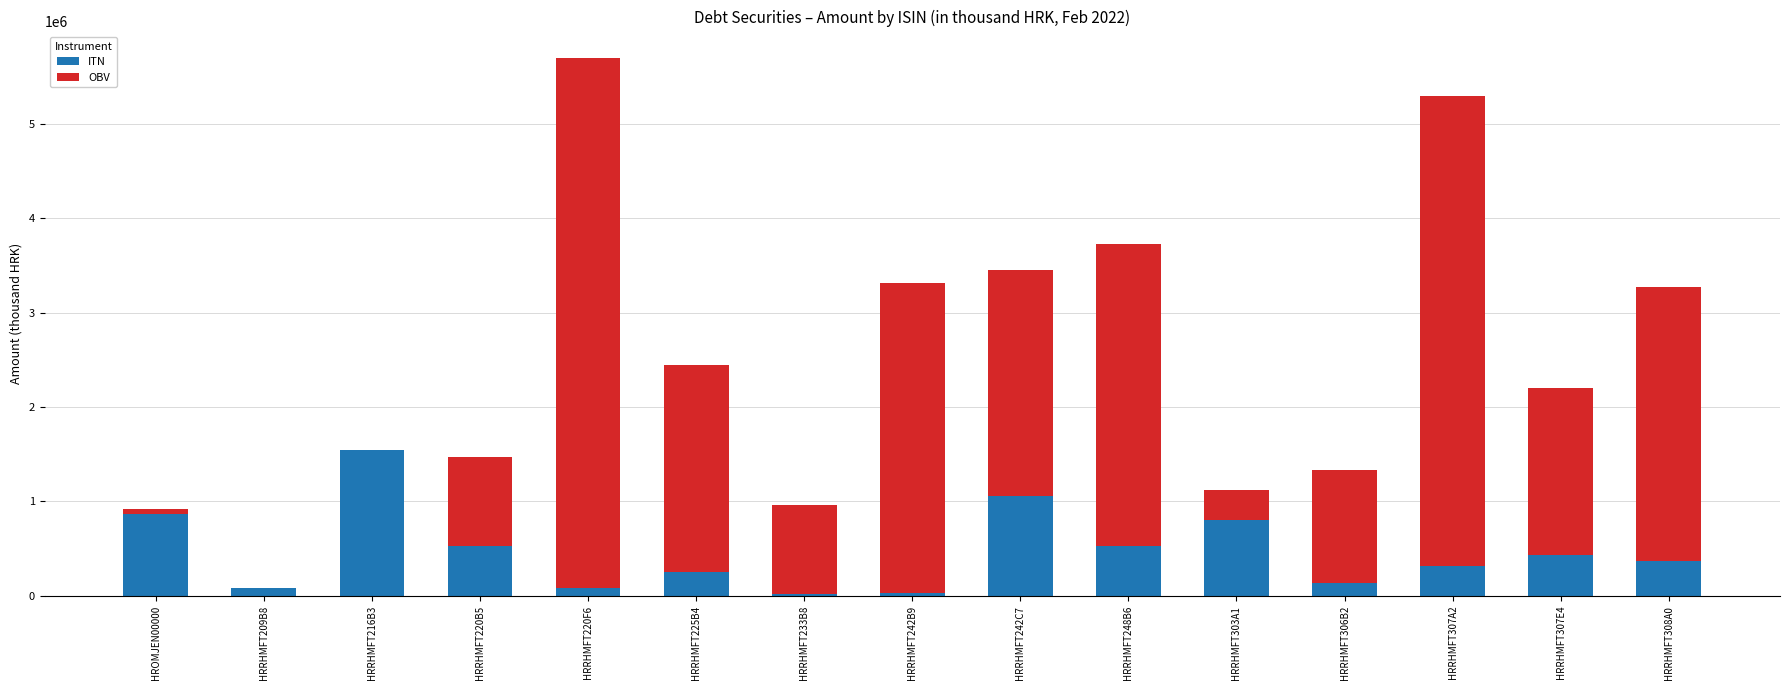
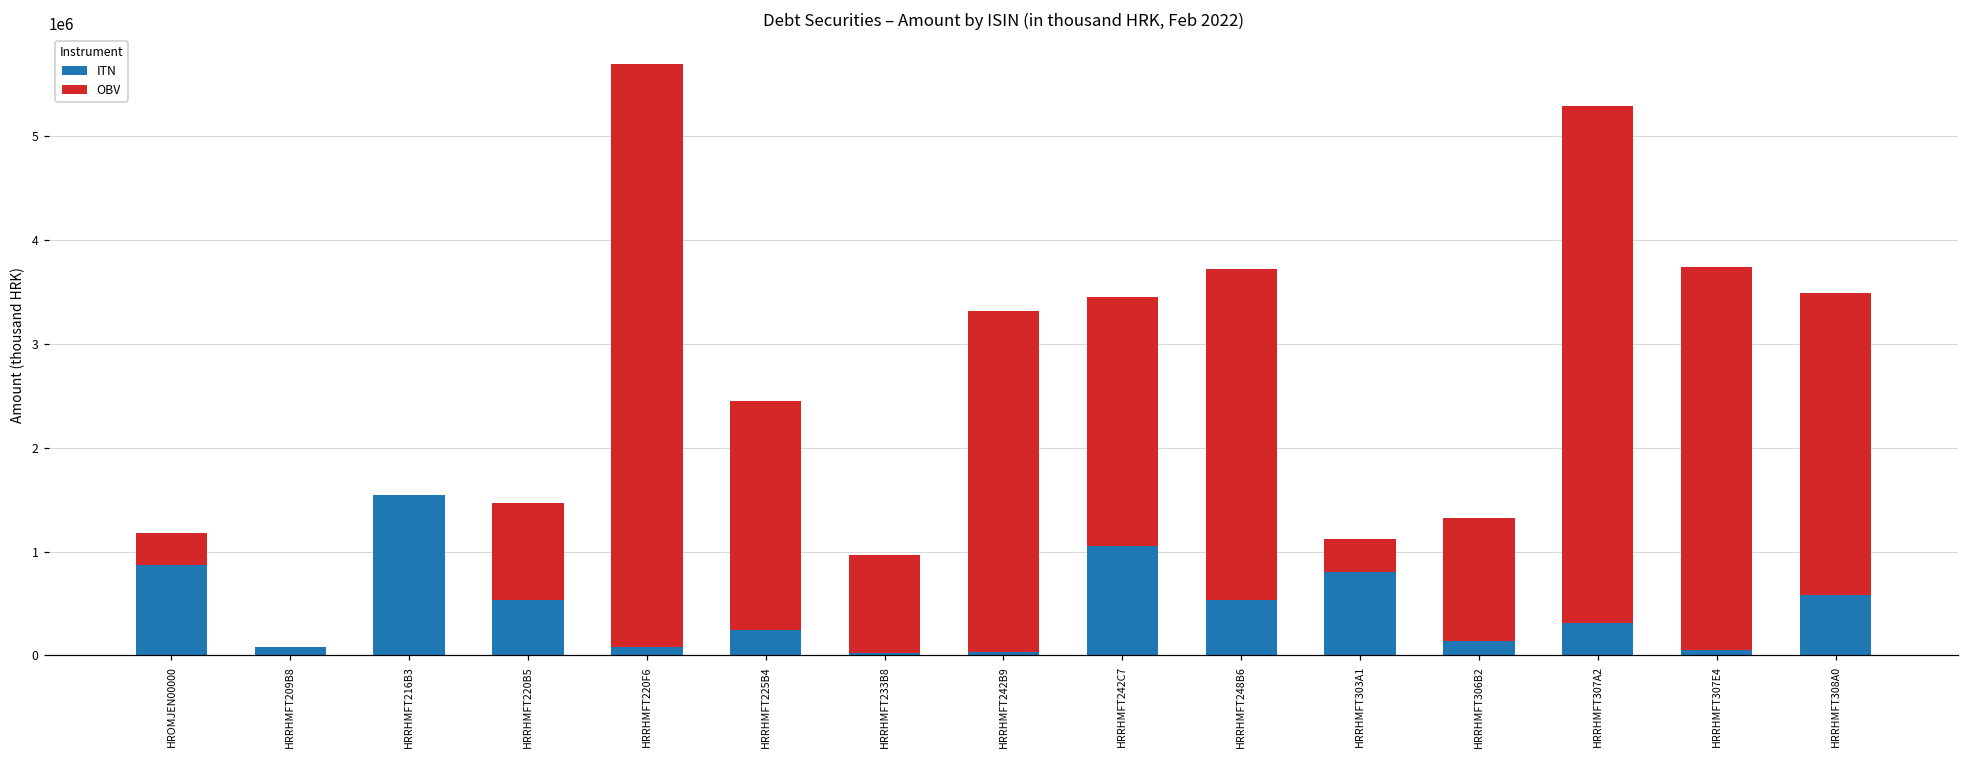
  {
    "ITN": {
      "HROMJEN00000": 900000,
      "HRRHMFT209B8": 100000,
      "HRRHMFT216B3": 1500000,
      "HRRHMFT220B5": 500000,
      "HRRHMFT220F6": 100000,
      "HRRHMFT225B4": 200000,
      "HRRHMFT242B9": 0,
      "HRRHMFT242C7": 1100000,
      "HRRHMFT248B6": 500000,
      "HRRHMFT303A1": 800000,
      "HRRHMFT306B2": 100000,
      "HRRHMFT307A2": 300000,
-     "HRRHMFT307E4": 400000,
-     "HRRHMFT308A0": 400000
+     "HRRHMFT307E4": 0,
+     "HRRHMFT308A0": 600000
    },
    "OBV": {
-     "HROMJEN00000": 0,
+     "HROMJEN00000": 300000,
      "HRRHMFT220B5": 900000,
      "HRRHMFT220F6": 5600000,
      "HRRHMFT225B4": 2200000,
      "HRRHMFT233B8": 900000,
      "HRRHMFT242B9": 3300000,
      "HRRHMFT242C7": 2400000,
      "HRRHMFT248B6": 3200000,
      "HRRHMFT303A1": 300000,
      "HRRHMFT306B2": 1200000,
      "HRRHMFT307A2": 5000000,
-     "HRRHMFT307E4": 1800000,
+     "HRRHMFT307E4": 3700000,
      "HRRHMFT308A0": 2900000
    }
  }
